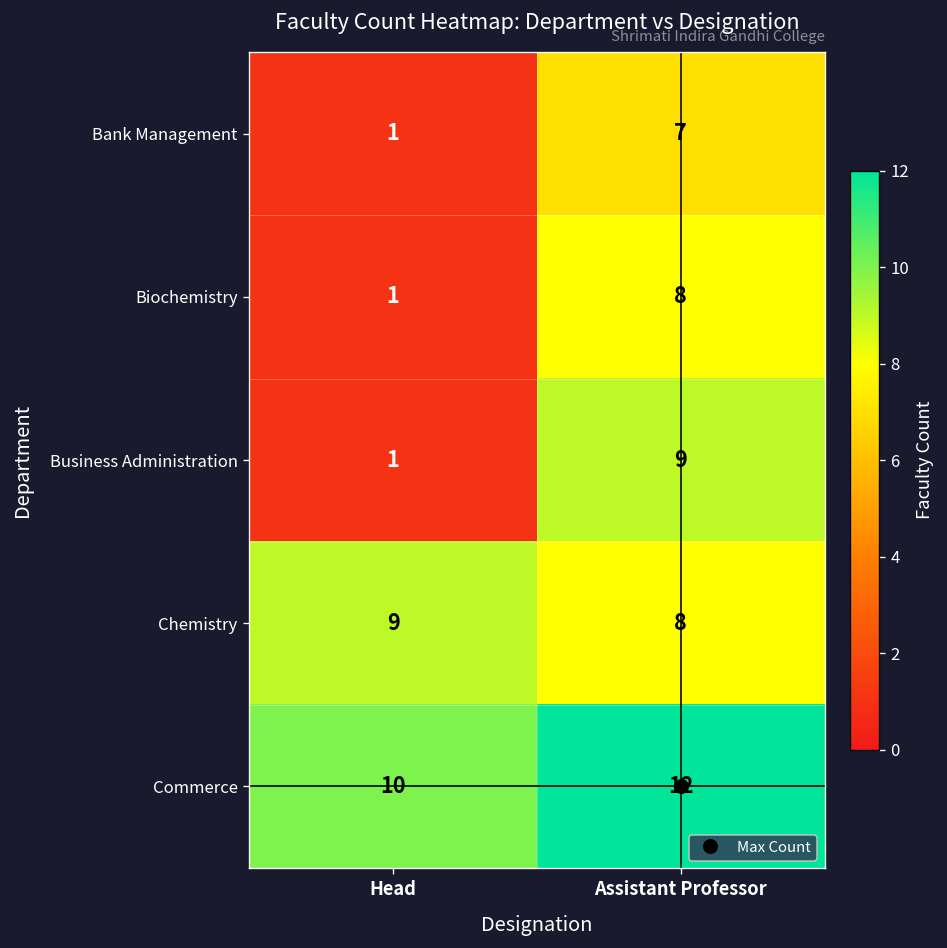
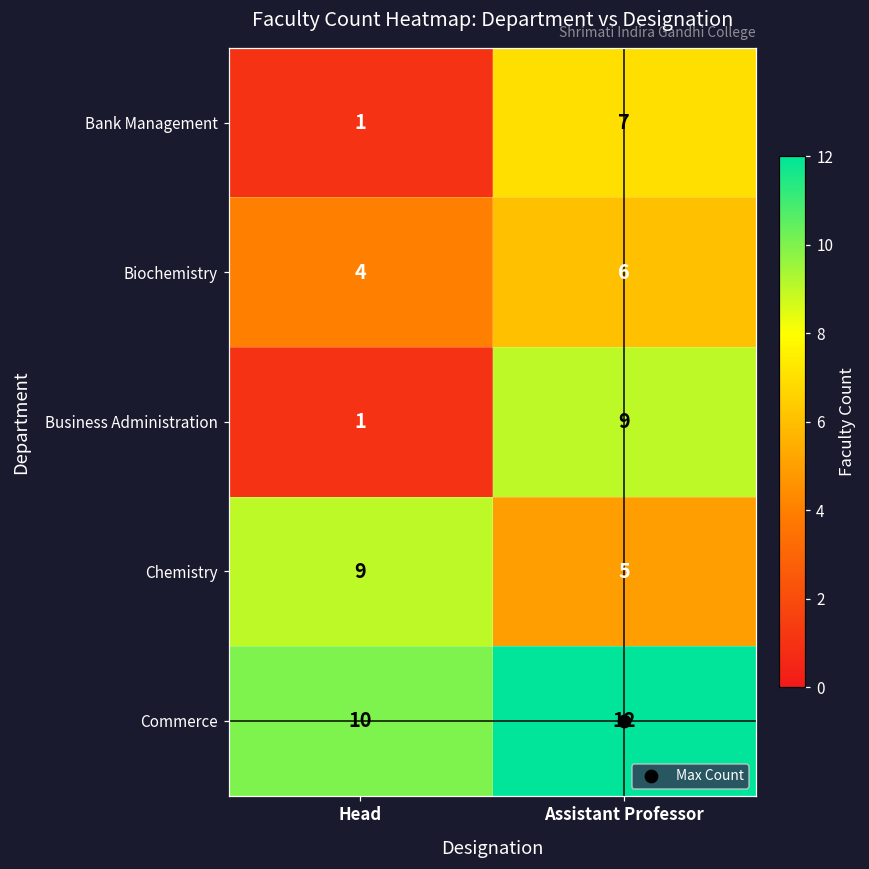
  {
    "Bank Management": {
      "Head": 1,
      "Assistant Professor": 7
    },
    "Biochemistry": {
-     "Head": 1,
-     "Assistant Professor": 8
+     "Head": 4,
+     "Assistant Professor": 6
    },
    "Business Administration": {
      "Head": 1,
      "Assistant Professor": 9
    },
    "Chemistry": {
      "Head": 9,
-     "Assistant Professor": 8
+     "Assistant Professor": 5
    },
    "Commerce": {
      "Head": 10
    }
  }
